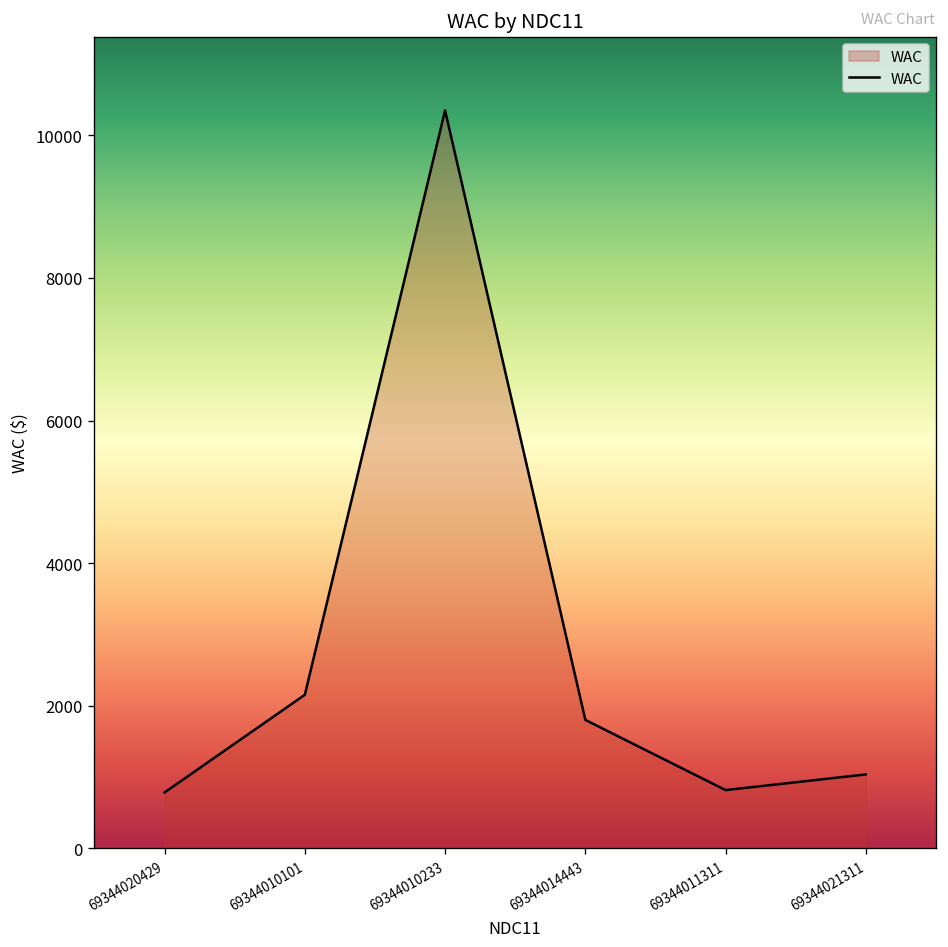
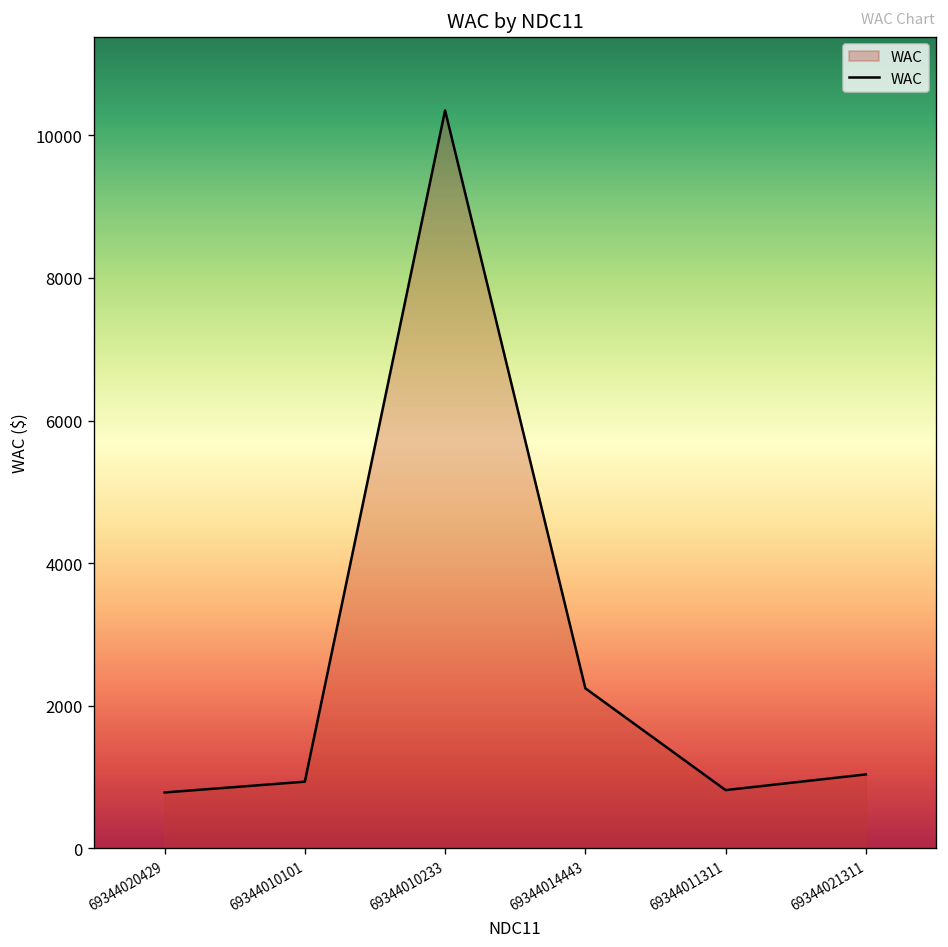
  {
    "69344020429": 800,
-   "69344010101": 2200,
+   "69344010101": 900,
    "69344010233": 10400,
-   "69344014443": 1800,
+   "69344014443": 2200,
    "69344011311": 800,
    "69344021311": 1000
  }
